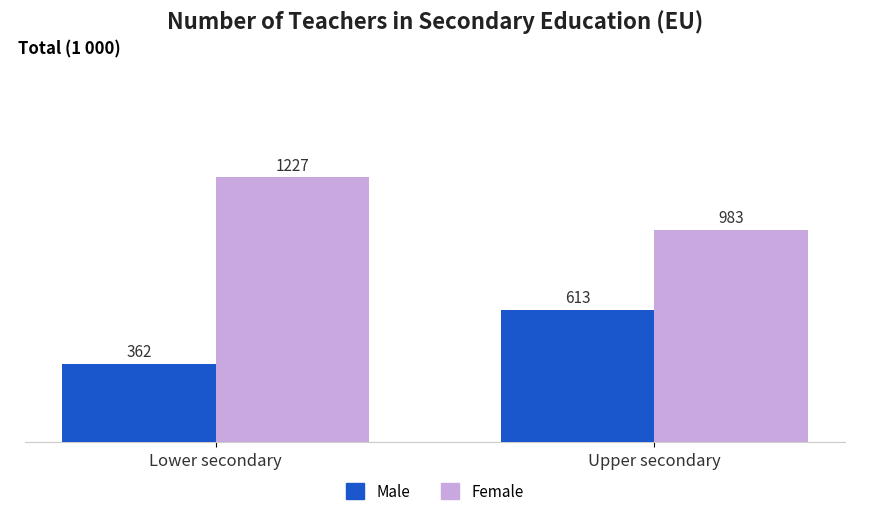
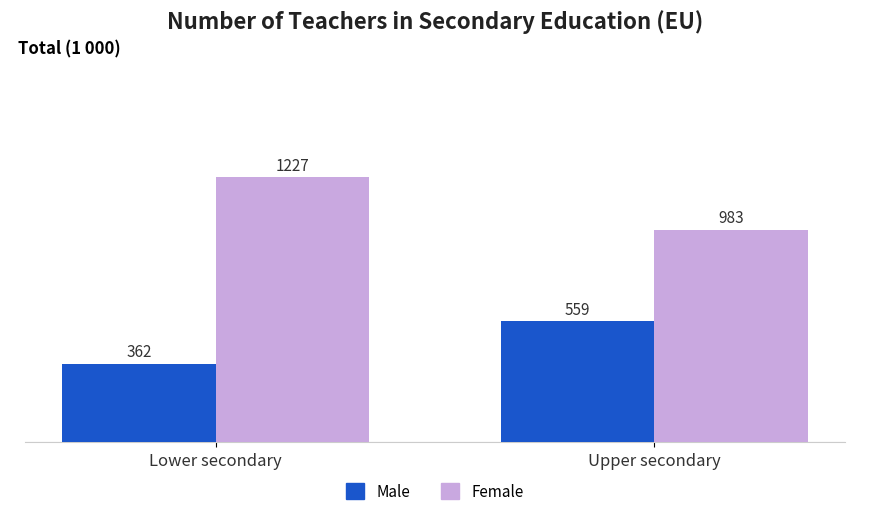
  {
    "Male": {
      "Lower secondary": 362,
-     "Upper secondary": 613
+     "Upper secondary": 559
    },
    "Female": {
      "Lower secondary": 1227,
      "Upper secondary": 983
    }
  }
